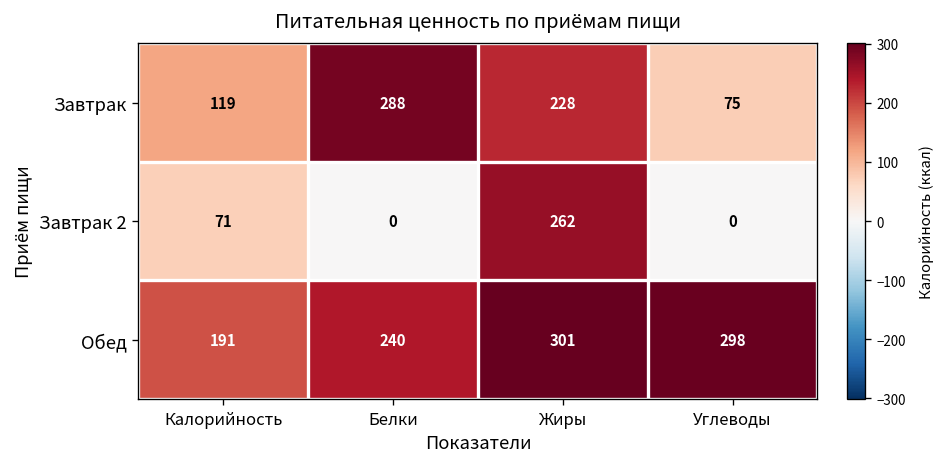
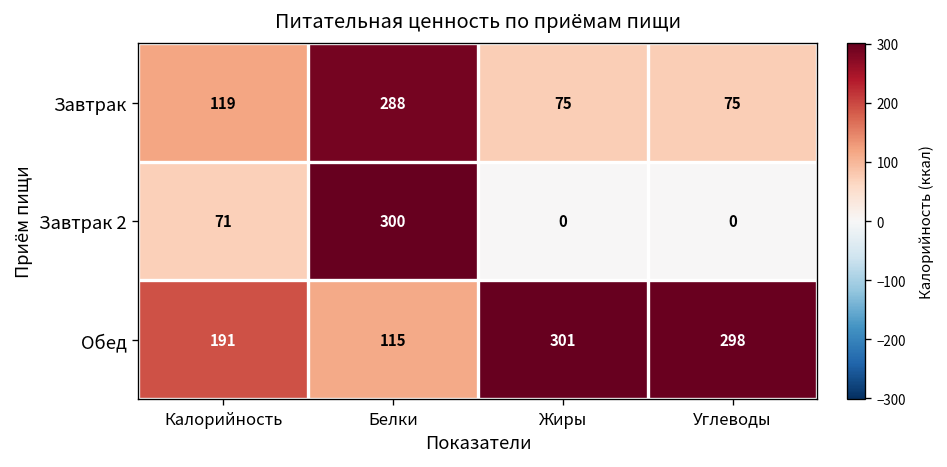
  {
    "Завтрак": {
      "Калорийность": 119,
      "Белки": 288,
-     "Жиры": 228,
+     "Жиры": 75,
      "Углеводы": 75
    },
    "Завтрак 2": {
      "Калорийность": 71,
-     "Белки": 0,
-     "Жиры": 262,
+     "Белки": 300,
+     "Жиры": 0,
      "Углеводы": 0
    },
    "Обед": {
      "Калорийность": 191,
-     "Белки": 240,
+     "Белки": 115,
      "Жиры": 301,
      "Углеводы": 298
    }
  }
